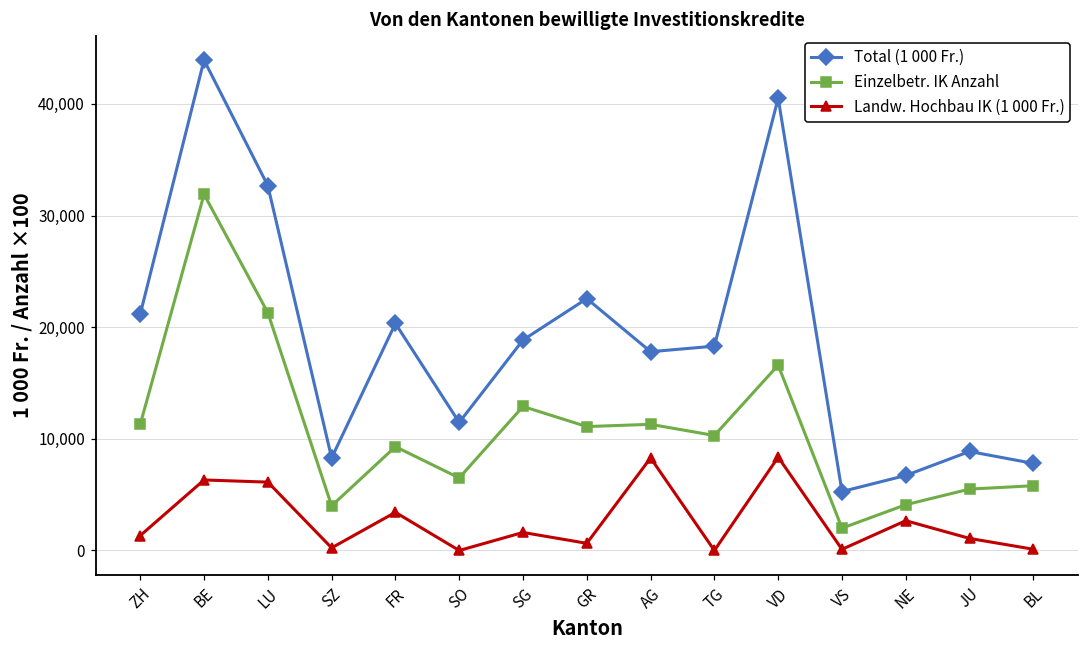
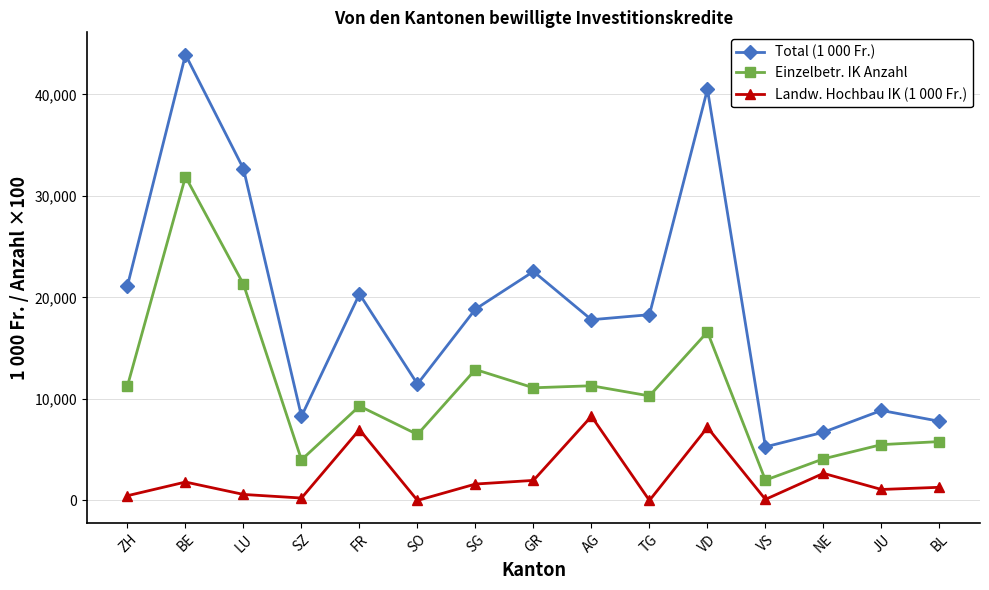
  {
    "Total (1 000 Fr.)": {
      "ZH": "21,200",
      "BE": "43,900",
      "LU": "32,700",
      "SZ": "8,300",
      "FR": "20,300",
      "SO": "11,500",
      "SG": "18,900",
      "GR": "22,600",
      "AG": "17,800",
      "TG": "18,300",
      "VD": "40,500",
      "VS": "5,300",
      "NE": "6,700",
      "JU": "8,900",
      "BL": "7,800"
    },
    "Einzelbetr. IK Anzahl": {
      "ZH": "11,300",
      "BE": "31,900",
      "LU": "21,300",
      "SZ": "4,000",
      "FR": "9,300",
      "SO": "6,500",
      "SG": "12,900",
      "GR": "11,100",
      "AG": "11,300",
      "TG": "10,300",
      "VD": "16,600",
      "VS": "2,000",
      "NE": "4,100",
      "JU": "5,500",
      "BL": "5,800"
    },
    "Landw. Hochbau IK (1 000 Fr.)": {
-     "ZH": "1,300",
-     "BE": "6,300",
-     "LU": "6,100",
+     "ZH": "500",
+     "BE": "1,800",
+     "LU": "600",
      "SZ": "200",
-     "FR": "3,400",
+     "FR": "7,000",
      "SO": "0",
      "SG": "1,600",
-     "GR": "600",
+     "GR": "2,000",
      "AG": "8,300",
      "TG": "0",
-     "VD": "8,400",
+     "VD": "7,200",
      "VS": "100",
      "NE": "2,700",
      "JU": "1,100",
-     "BL": "100"
+     "BL": "1,300"
    }
  }
